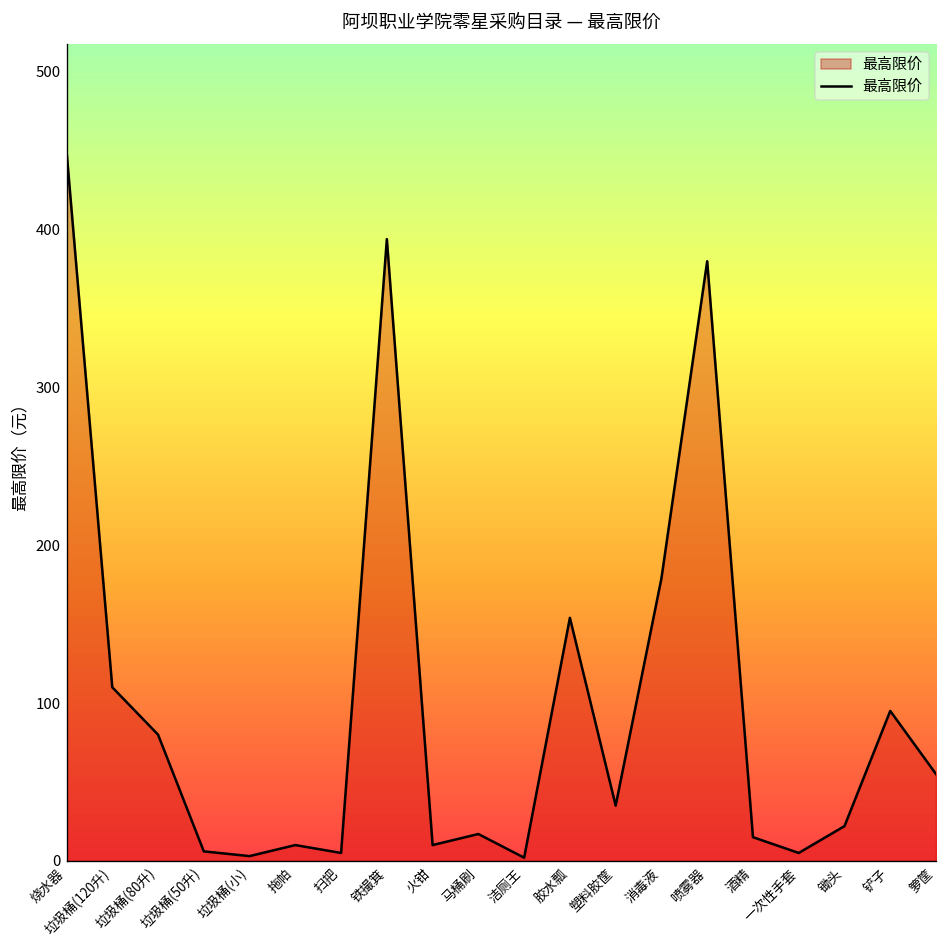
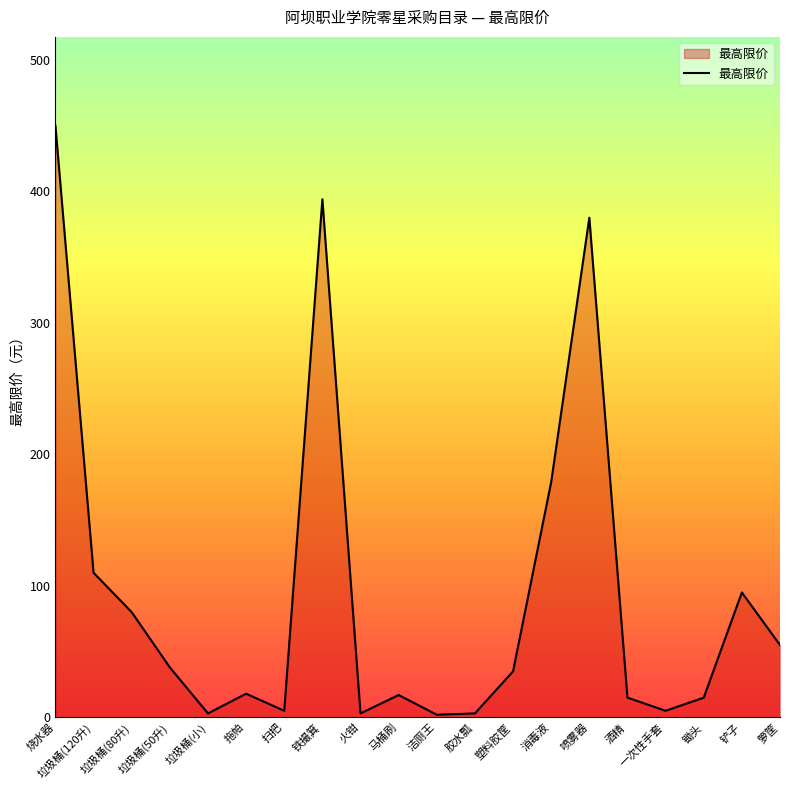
  {
    "烧水器": 450,
    "垃圾桶(120升)": 110,
    "垃圾桶(80升)": 80,
-   "垃圾桶(50升)": 6,
+   "垃圾桶(50升)": 38,
    "垃圾桶(小)": 3,
-   "拖帕": 10,
+   "拖帕": 18,
    "扫把": 5,
    "铁撮箕": 394,
-   "火钳": 10,
+   "火钳": 3,
    "马桶刷": 17,
    "洁厕王": 2,
-   "胶水瓢": 154,
+   "胶水瓢": 3,
    "塑料胶筐": 35,
    "消毒液": 179,
    "喷雾器": 380,
    "酒精": 15,
    "一次性手套": 5,
-   "锄头": 22,
+   "锄头": 15,
    "铲子": 95,
    "箩筐": 55
  }
